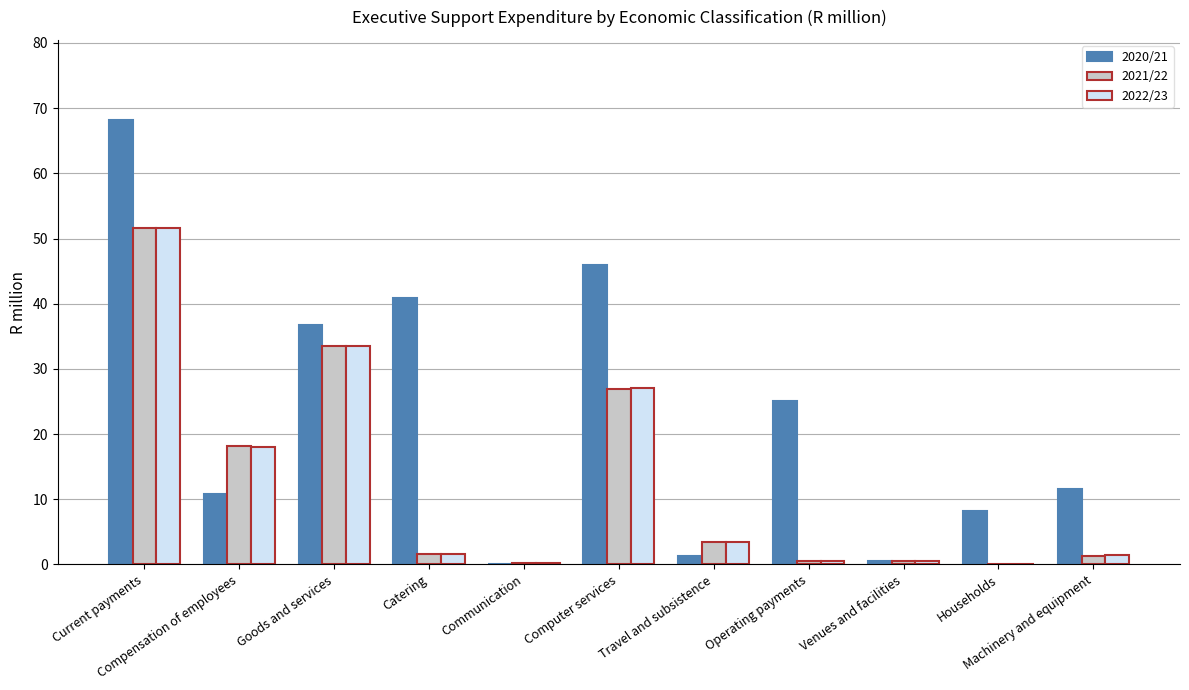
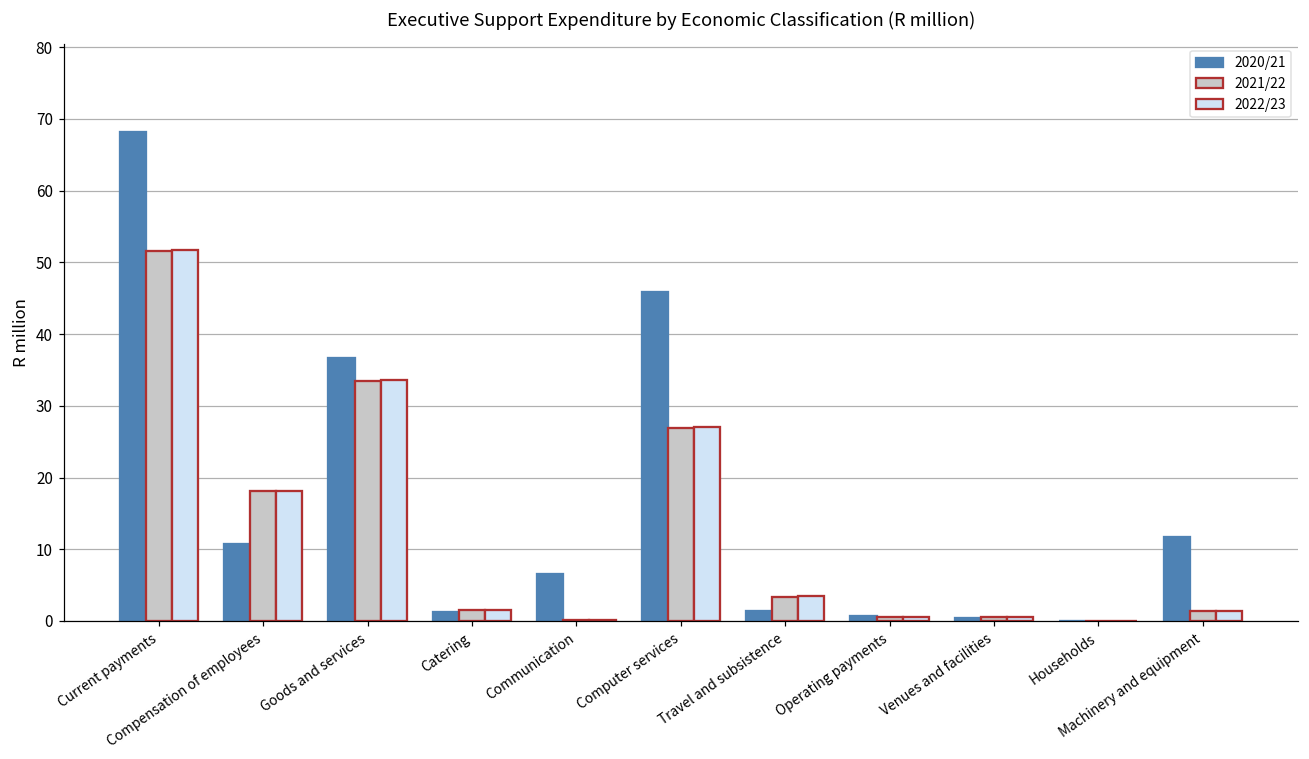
  {
    "2020/21": {
      "Current payments": 68,
      "Compensation of employees": 11,
      "Goods and services": 37,
-     "Catering": 41,
-     "Communication": 0,
+     "Catering": 1,
+     "Communication": 7,
      "Computer services": 46,
      "Travel and subsistence": 1,
-     "Operating payments": 25,
+     "Operating payments": 1,
      "Venues and facilities": 0,
-     "Households": 8,
+     "Households": 0,
      "Machinery and equipment": 12
    }
  }
